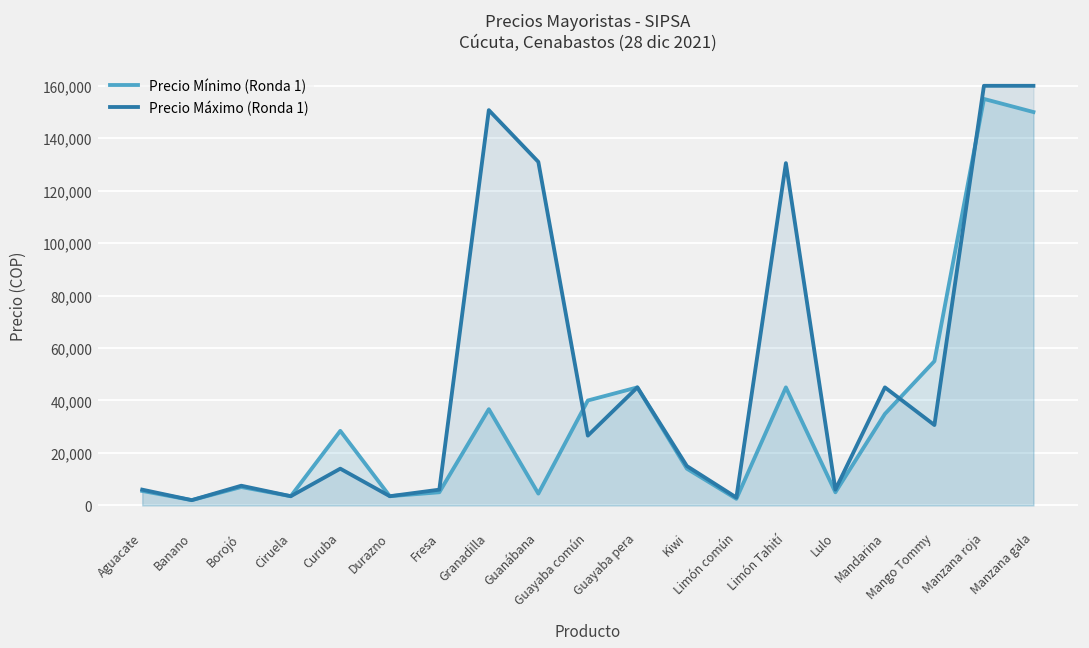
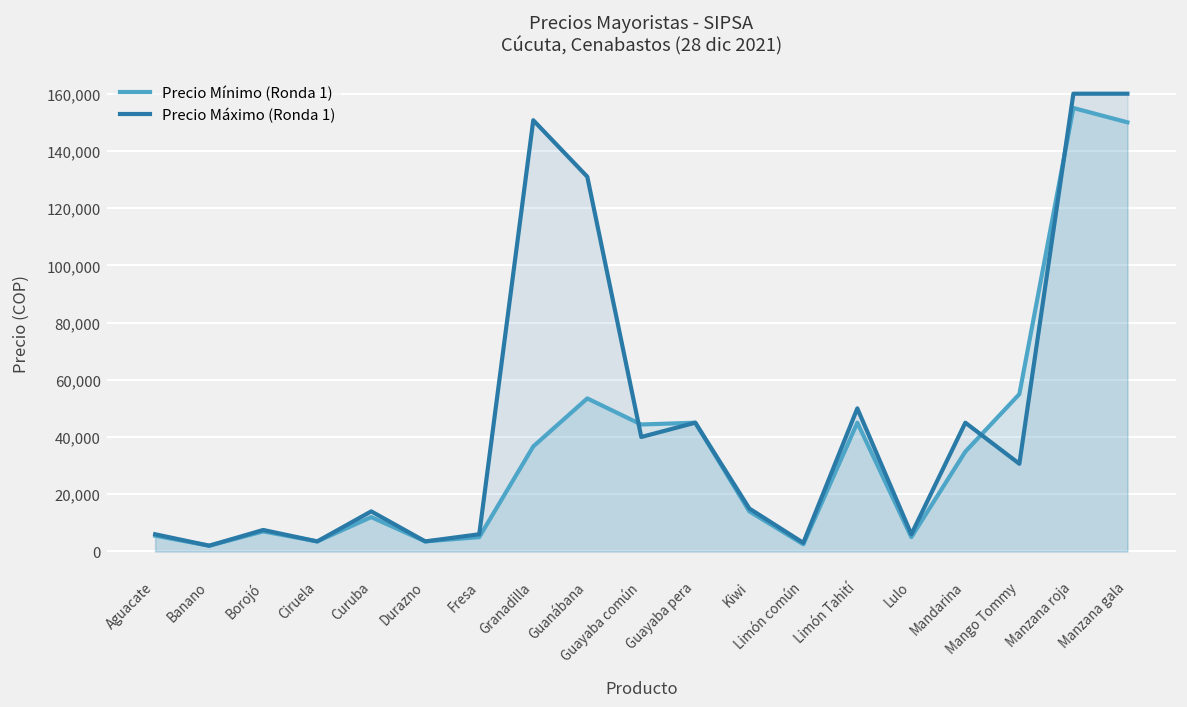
  {
    "Precio Mínimo (Ronda 1)": {
-     "Curuba": "28,000",
+     "Curuba": "12,000",
      "Granadilla": "37,000",
-     "Guanábana": "5,000",
-     "Guayaba común": "40,000",
+     "Guanábana": "53,000",
+     "Guayaba común": "44,000",
      "Limón Tahití": "45,000",
      "Mandarina": "35,000",
      "Mango Tommy": "55,000",
      "Manzana roja": "155,000",
      "Manzana gala": "150,000"
    },
    "Precio Máximo (Ronda 1)": {
      "Curuba": "14,000",
      "Granadilla": "151,000",
      "Guanábana": "131,000",
-     "Guayaba común": "27,000",
-     "Limón Tahití": "131,000",
+     "Guayaba común": "40,000",
+     "Limón Tahití": "50,000",
      "Mandarina": "45,000",
      "Mango Tommy": "31,000",
      "Manzana roja": "160,000",
      "Manzana gala": "160,000"
    }
  }
